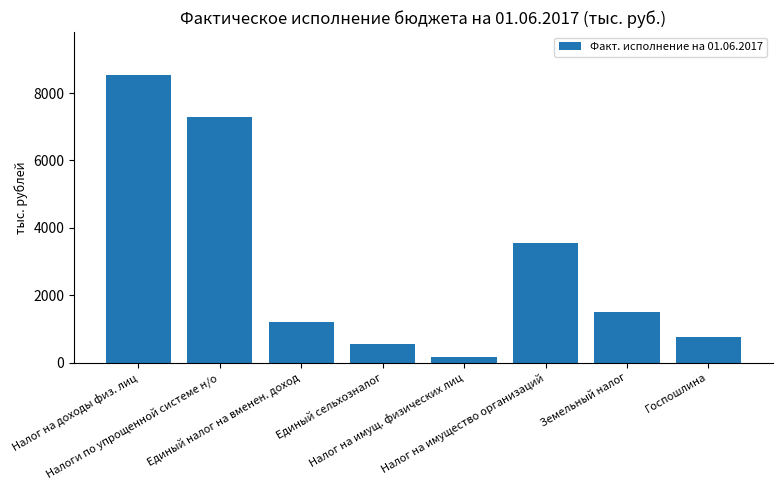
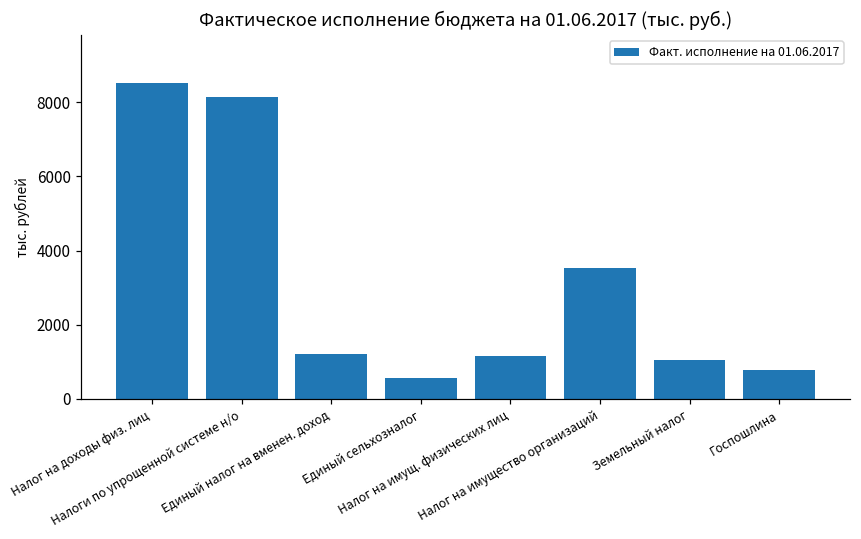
  {
    "Налог на доходы физ. лиц": 8500,
-   "Налоги по упрощенной системе н/о": 7300,
+   "Налоги по упрощенной системе н/о": 8100,
    "Единый налог на вменен. доход": 1200,
    "Единый сельхозналог": 600,
-   "Налог на имущ. физических лиц": 200,
+   "Налог на имущ. физических лиц": 1200,
    "Налог на имущество организаций": 3500,
-   "Земельный налог": 1500,
+   "Земельный налог": 1100,
    "Госпошлина": 800
  }
